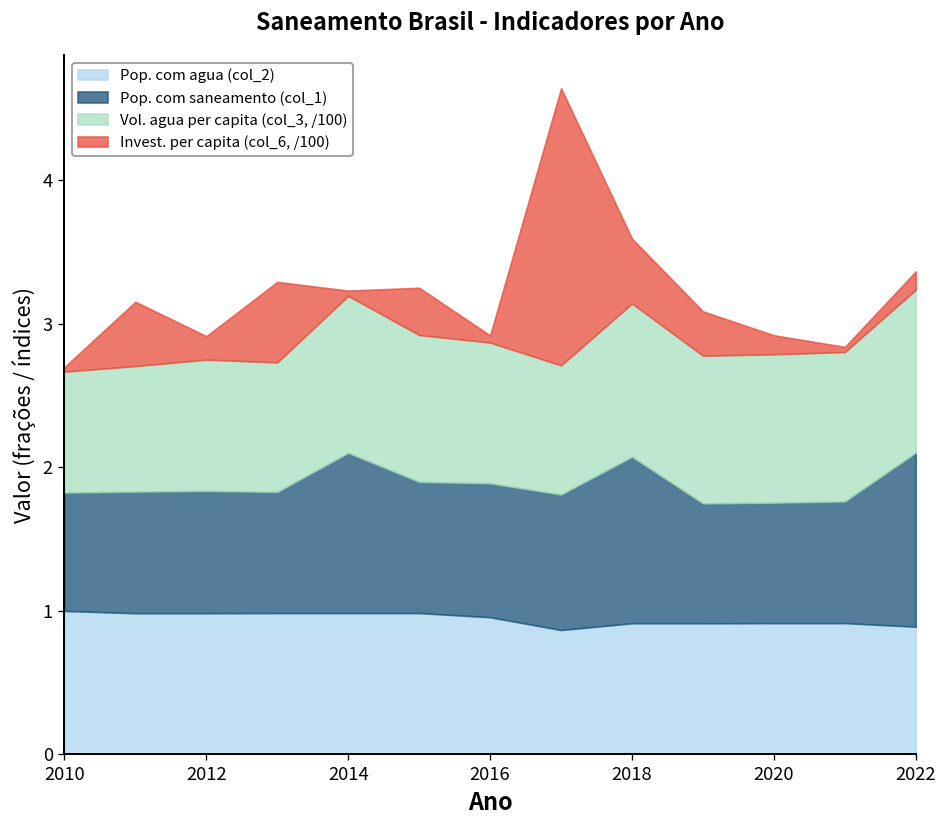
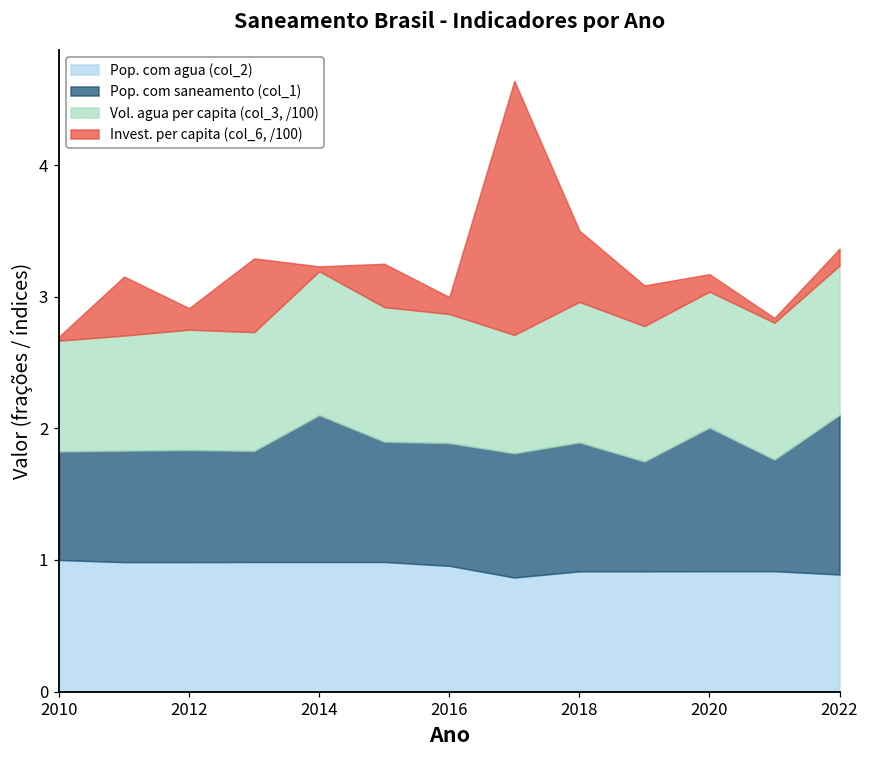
  {
    "Pop. com saneamento (col_1)": {
      "2010": 0.83,
      "2012": 0.85,
      "2014": 1.12,
      "2016": 0.93,
-     "2018": 1.16,
-     "2020": 0.84,
+     "2018": 0.98,
+     "2020": 1.09,
      "2022": 1.21
    },
    "Invest. per capita (col_6, /100)": {
      "2010": 0.03,
      "2012": 0.16,
      "2014": 0.04,
-     "2016": 0.05,
-     "2018": 0.45,
+     "2016": 0.13,
+     "2018": 0.54,
      "2020": 0.13,
      "2022": 0.13
    }
  }
